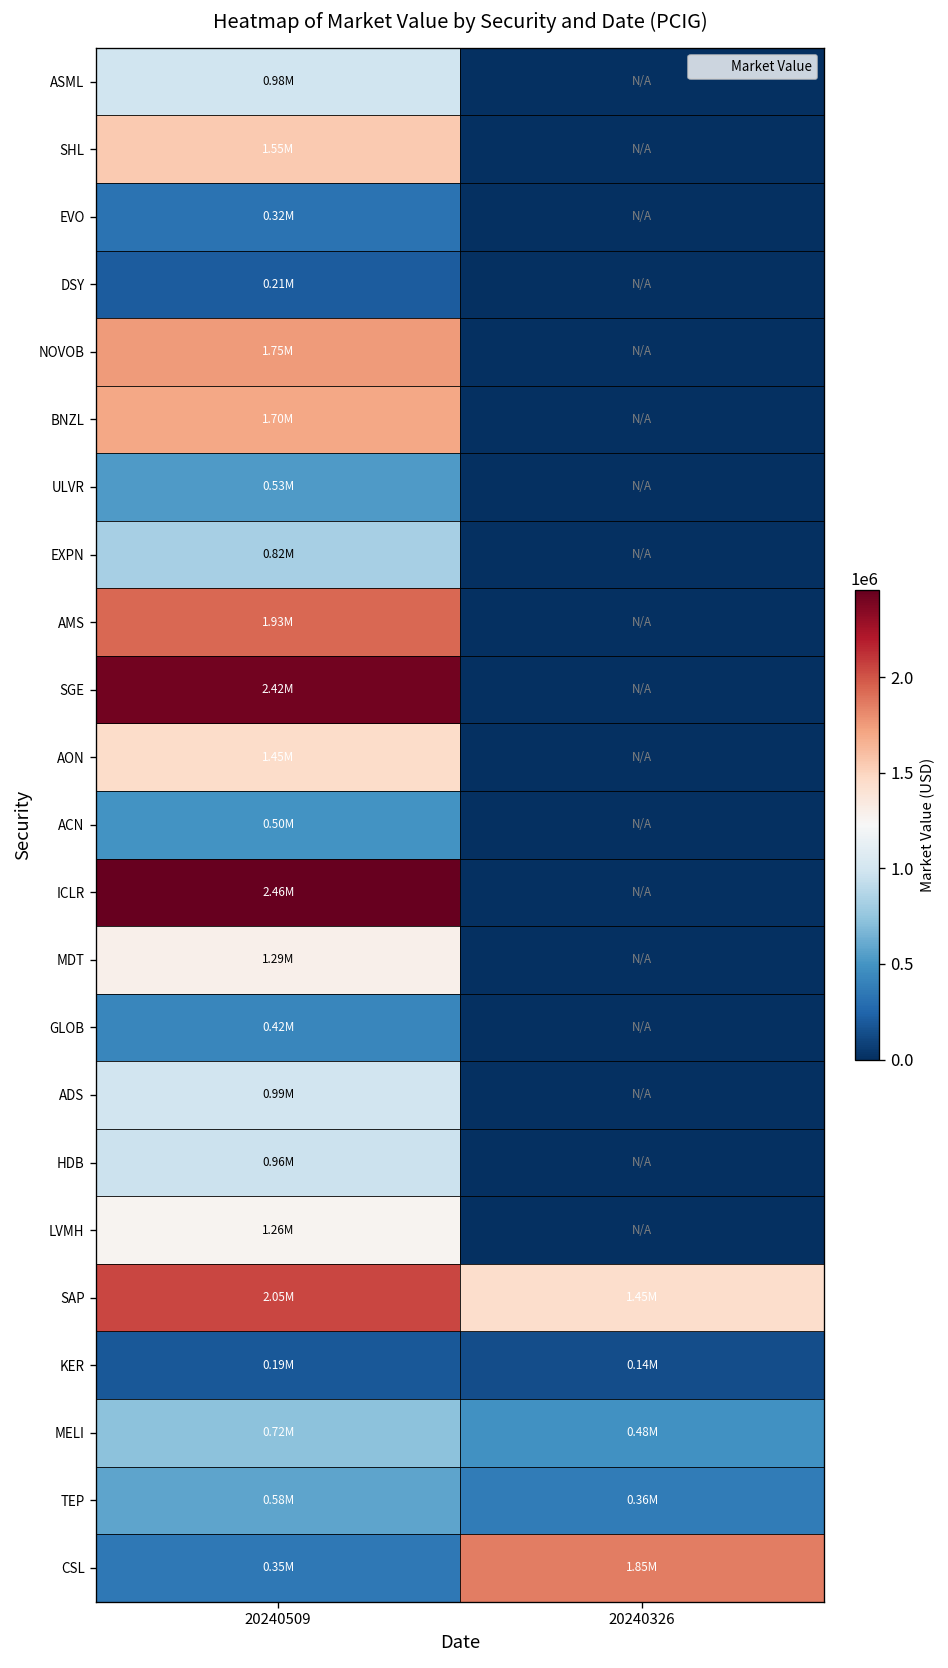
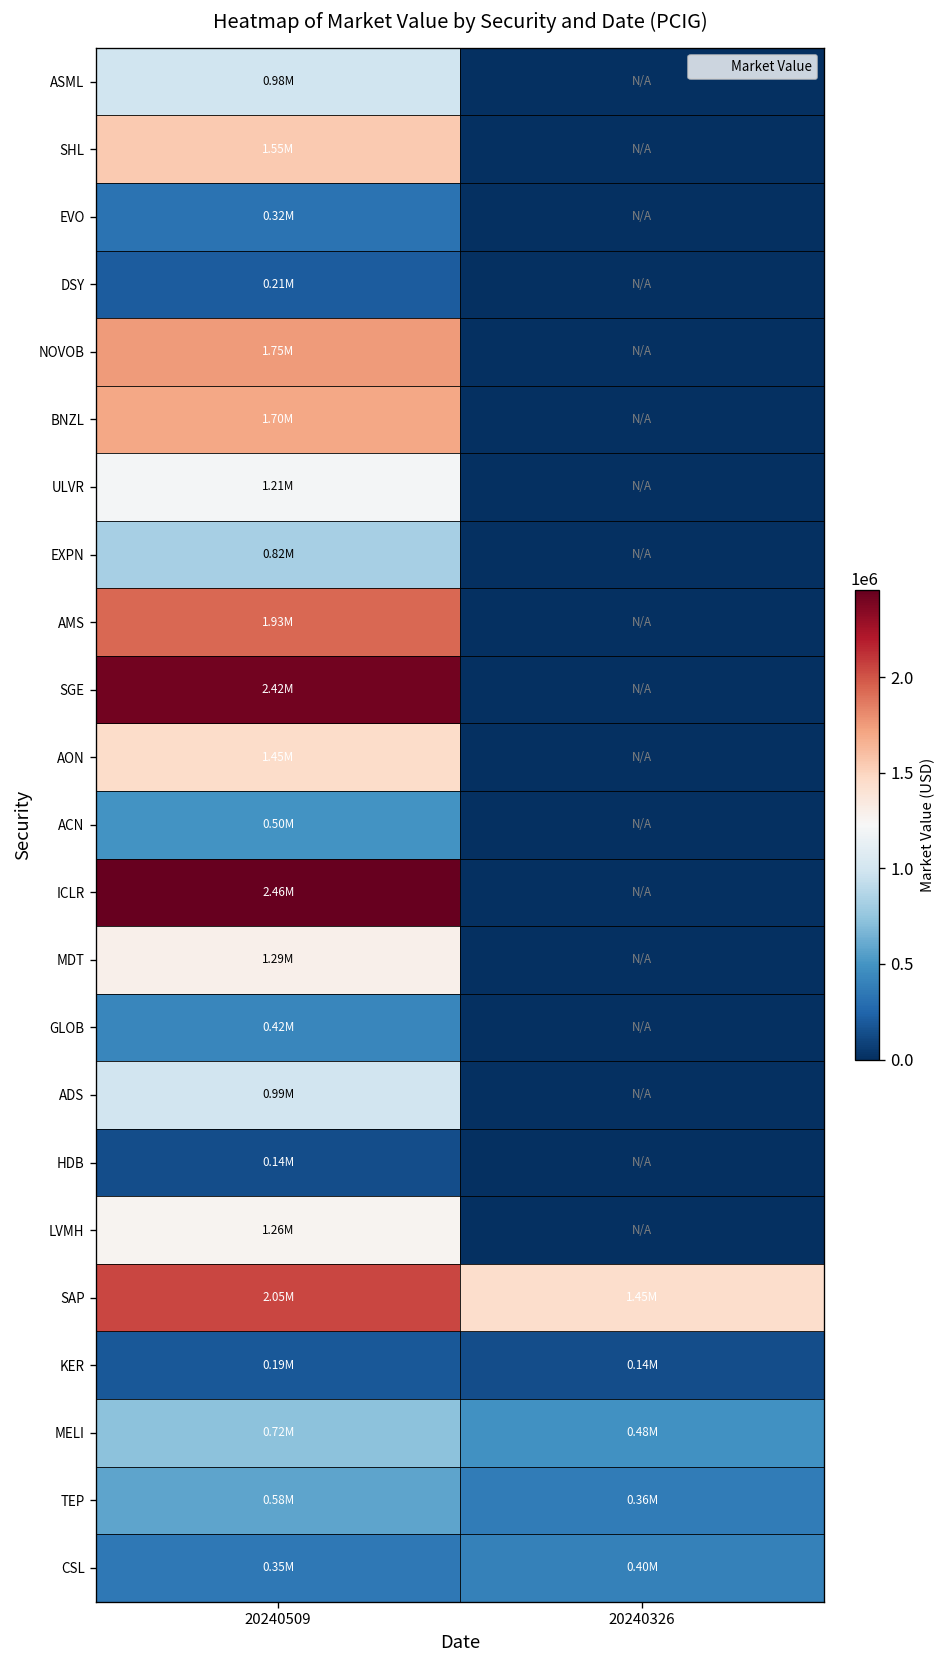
  {
    "ASML": {
      "20240509": "0.98M"
    },
    "SHL": {
      "20240509": "1.55M"
    },
    "EVO": {
      "20240509": "0.32M"
    },
    "DSY": {
      "20240509": "0.21M"
    },
    "NOVOB": {
      "20240509": "1.75M"
    },
    "BNZL": {
      "20240509": "1.70M"
    },
    "ULVR": {
-     "20240509": "0.53M"
+     "20240509": "1.21M"
    },
    "EXPN": {
      "20240509": "0.82M"
    },
    "AMS": {
      "20240509": "1.93M"
    },
    "SGE": {
      "20240509": "2.42M"
    },
    "AON": {
      "20240509": "1.45M"
    },
    "ACN": {
      "20240509": "0.50M"
    },
    "ICLR": {
      "20240509": "2.46M"
    },
    "MDT": {
      "20240509": "1.29M"
    },
    "GLOB": {
      "20240509": "0.42M"
    },
    "ADS": {
      "20240509": "0.99M"
    },
    "HDB": {
-     "20240509": "0.96M"
+     "20240509": "0.14M"
    },
    "LVMH": {
      "20240509": "1.26M"
    },
    "SAP": {
      "20240509": "2.05M",
      "20240326": "1.45M"
    },
    "KER": {
      "20240509": "0.19M",
      "20240326": "0.14M"
    },
    "MELI": {
      "20240509": "0.72M",
      "20240326": "0.48M"
    },
    "TEP": {
      "20240509": "0.58M",
      "20240326": "0.36M"
    },
    "CSL": {
      "20240509": "0.35M",
-     "20240326": "1.85M"
+     "20240326": "0.40M"
    }
  }
